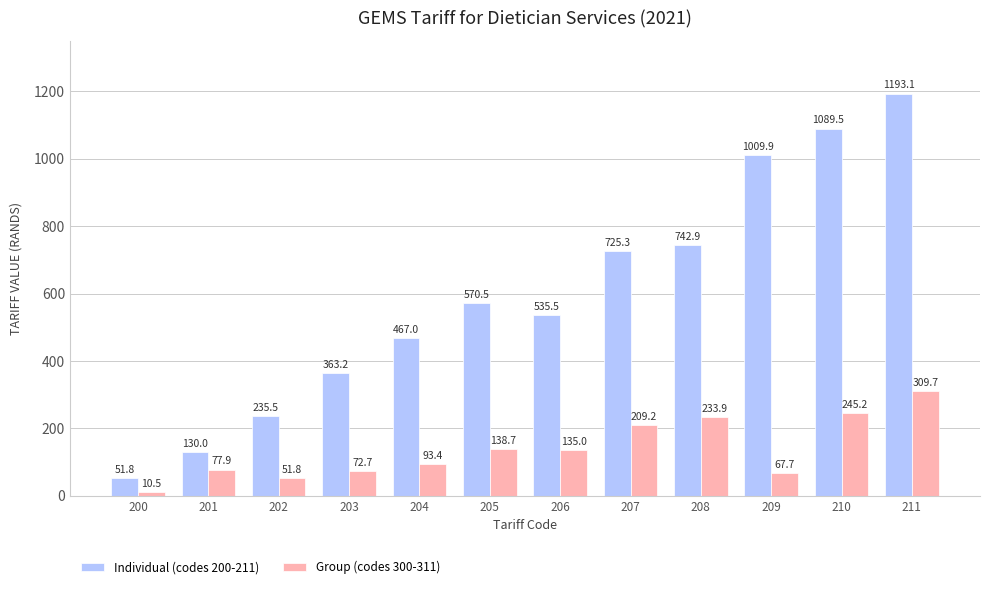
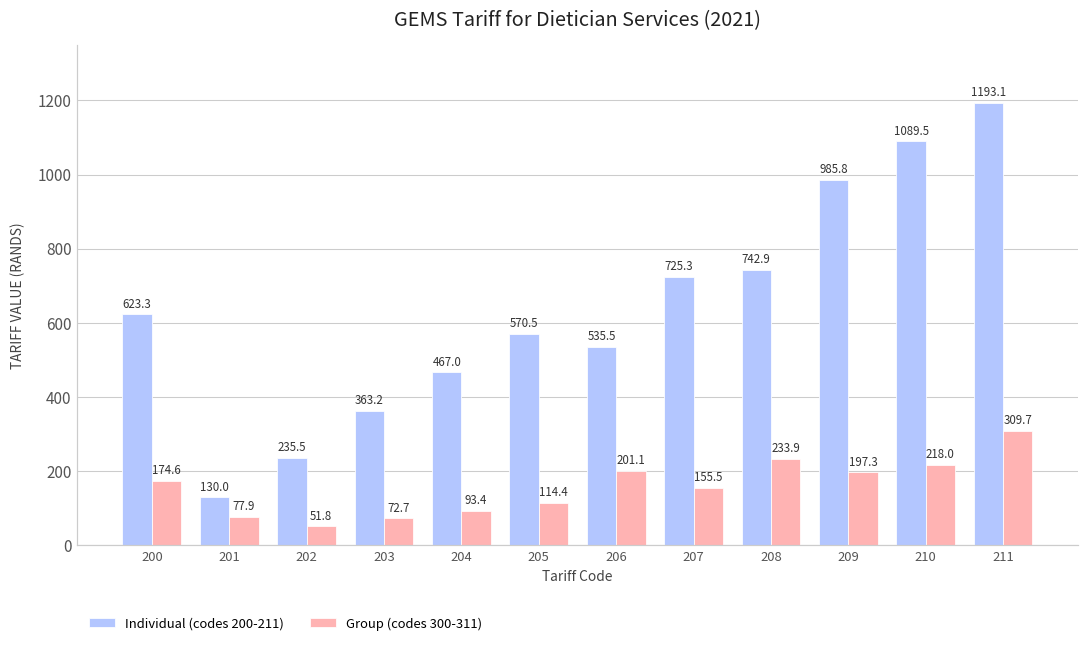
  {
    "Individual (codes 200-211)": {
-     "200": 51.8,
+     "200": 623.3,
      "201": 130.0,
      "202": 235.5,
      "203": 363.2,
      "204": 467.0,
      "205": 570.5,
      "206": 535.5,
      "207": 725.3,
      "208": 742.9,
-     "209": 1009.9,
+     "209": 985.8,
      "210": 1089.5,
      "211": 1193.1
    },
    "Group (codes 300-311)": {
-     "200": 10.5,
+     "200": 174.6,
      "201": 77.9,
      "202": 51.8,
      "203": 72.7,
      "204": 93.4,
-     "205": 138.7,
-     "206": 135.0,
-     "207": 209.2,
+     "205": 114.4,
+     "206": 201.1,
+     "207": 155.5,
      "208": 233.9,
-     "209": 67.7,
-     "210": 245.2,
+     "209": 197.3,
+     "210": 218.0,
      "211": 309.7
    }
  }
